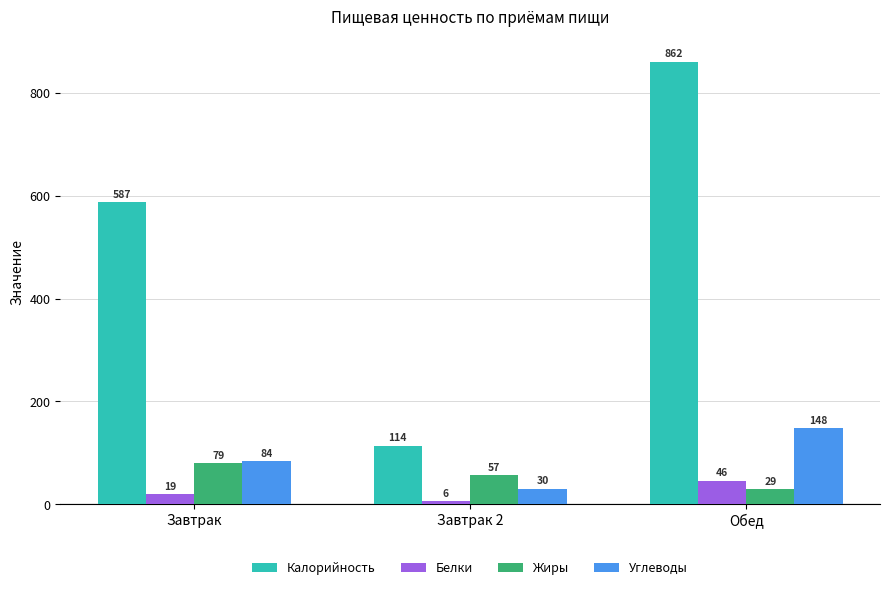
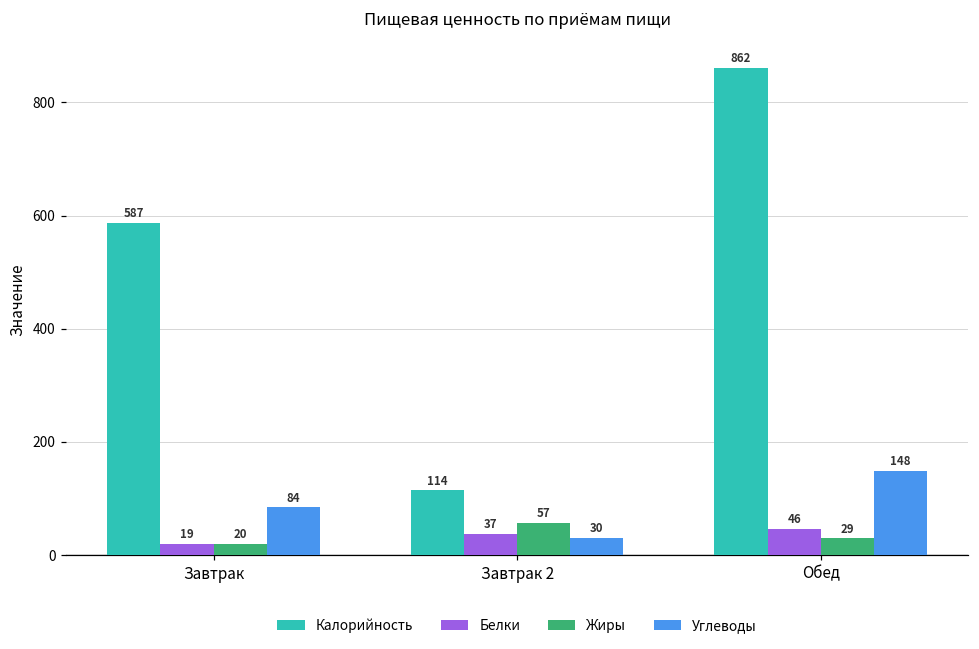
  {
    "Калорийность": {
      "Завтрак": 587,
      "Завтрак 2": 114,
      "Обед": 862
    },
    "Белки": {
      "Завтрак": 19,
-     "Завтрак 2": 6,
+     "Завтрак 2": 37,
      "Обед": 46
    },
    "Жиры": {
-     "Завтрак": 79,
+     "Завтрак": 20,
      "Завтрак 2": 57,
      "Обед": 29
    },
    "Углеводы": {
      "Завтрак": 84,
      "Завтрак 2": 30,
      "Обед": 148
    }
  }
